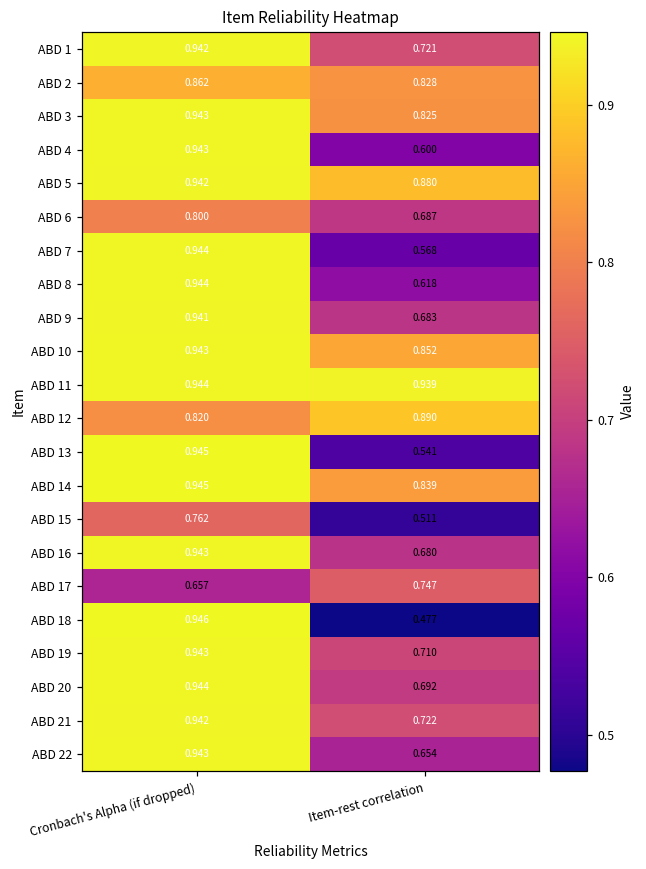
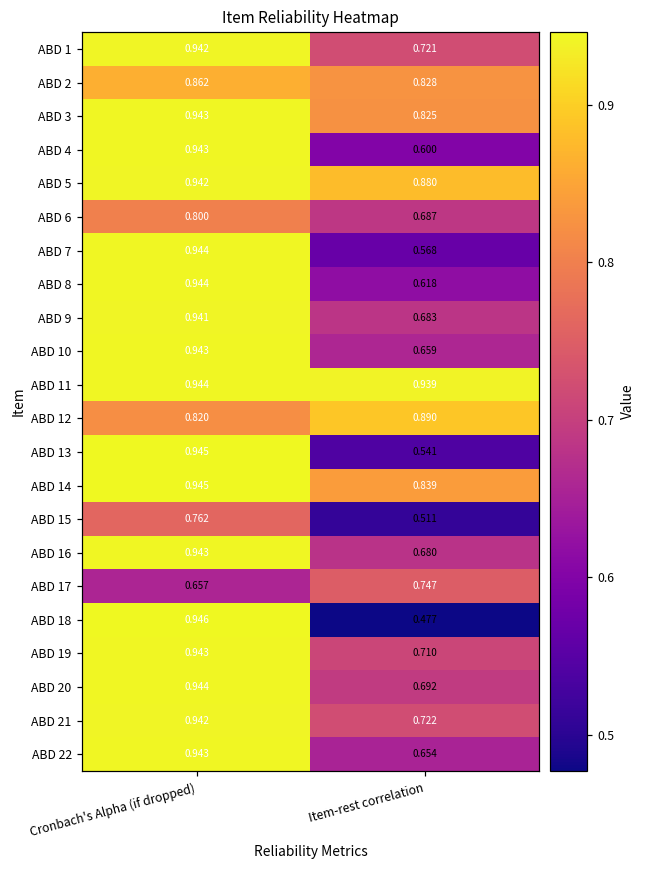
  {
    "ABD 1": {
      "Cronbach's Alpha (if dropped)": 0.942,
      "Item-rest correlation": 0.721
    },
    "ABD 2": {
      "Cronbach's Alpha (if dropped)": 0.862,
      "Item-rest correlation": 0.828
    },
    "ABD 3": {
      "Cronbach's Alpha (if dropped)": 0.943,
      "Item-rest correlation": 0.825
    },
    "ABD 4": {
      "Cronbach's Alpha (if dropped)": 0.943,
      "Item-rest correlation": 0.600
    },
    "ABD 5": {
      "Cronbach's Alpha (if dropped)": 0.942,
      "Item-rest correlation": 0.880
    },
    "ABD 6": {
      "Cronbach's Alpha (if dropped)": 0.800,
      "Item-rest correlation": 0.687
    },
    "ABD 7": {
      "Cronbach's Alpha (if dropped)": 0.944,
      "Item-rest correlation": 0.568
    },
    "ABD 8": {
      "Cronbach's Alpha (if dropped)": 0.944,
      "Item-rest correlation": 0.618
    },
    "ABD 9": {
      "Cronbach's Alpha (if dropped)": 0.941,
      "Item-rest correlation": 0.683
    },
    "ABD 10": {
      "Cronbach's Alpha (if dropped)": 0.943,
-     "Item-rest correlation": 0.852
+     "Item-rest correlation": 0.659
    },
    "ABD 11": {
      "Cronbach's Alpha (if dropped)": 0.944,
      "Item-rest correlation": 0.939
    },
    "ABD 12": {
      "Cronbach's Alpha (if dropped)": 0.820,
      "Item-rest correlation": 0.890
    },
    "ABD 13": {
      "Cronbach's Alpha (if dropped)": 0.945,
      "Item-rest correlation": 0.541
    },
    "ABD 14": {
      "Cronbach's Alpha (if dropped)": 0.945,
      "Item-rest correlation": 0.839
    },
    "ABD 15": {
      "Cronbach's Alpha (if dropped)": 0.762,
      "Item-rest correlation": 0.511
    },
    "ABD 16": {
      "Cronbach's Alpha (if dropped)": 0.943,
      "Item-rest correlation": 0.680
    },
    "ABD 17": {
      "Cronbach's Alpha (if dropped)": 0.657,
      "Item-rest correlation": 0.747
    },
    "ABD 18": {
      "Cronbach's Alpha (if dropped)": 0.946,
      "Item-rest correlation": 0.477
    },
    "ABD 19": {
      "Cronbach's Alpha (if dropped)": 0.943,
      "Item-rest correlation": 0.710
    },
    "ABD 20": {
      "Cronbach's Alpha (if dropped)": 0.944,
      "Item-rest correlation": 0.692
    },
    "ABD 21": {
      "Cronbach's Alpha (if dropped)": 0.942,
      "Item-rest correlation": 0.722
    },
    "ABD 22": {
      "Cronbach's Alpha (if dropped)": 0.943,
      "Item-rest correlation": 0.654
    }
  }
